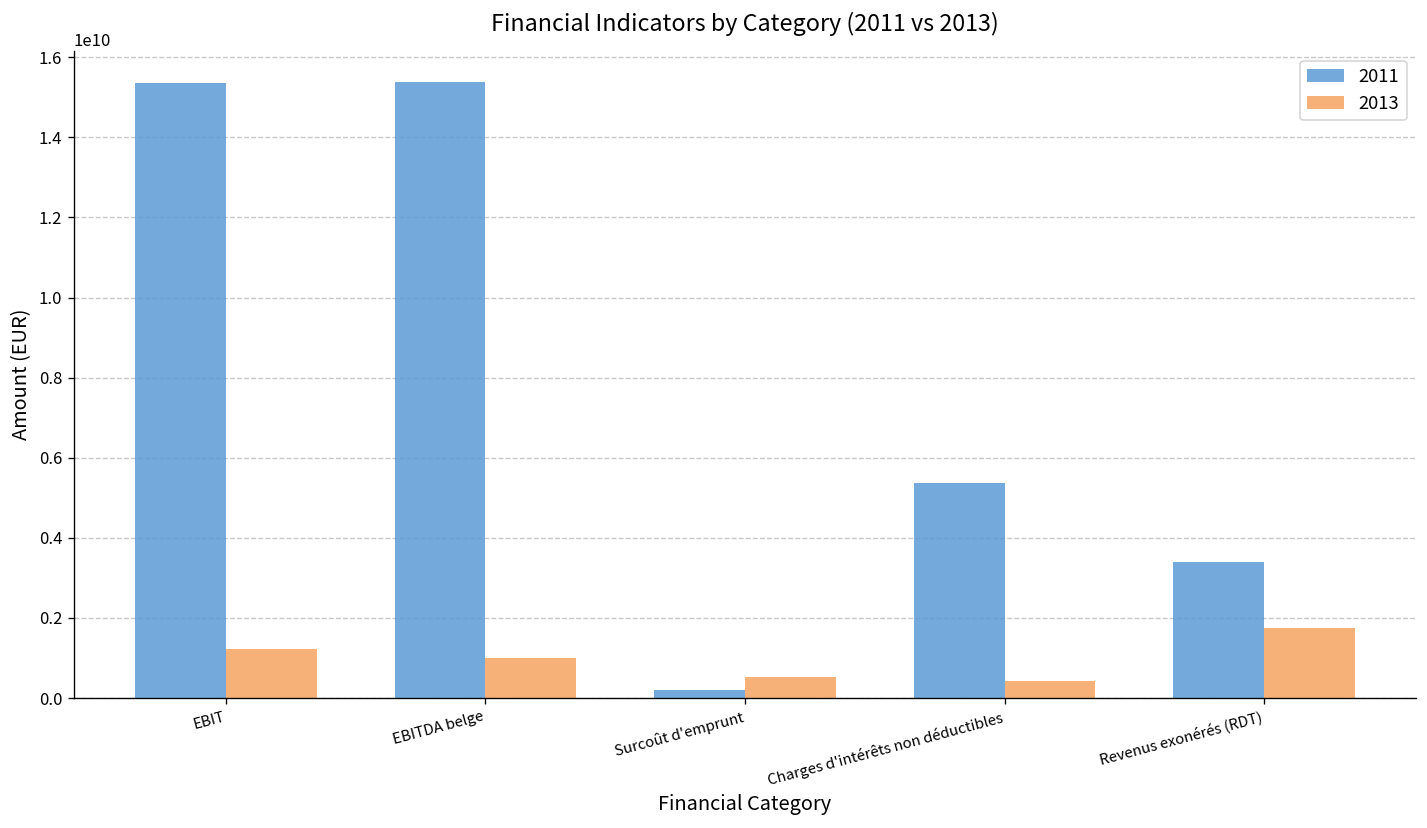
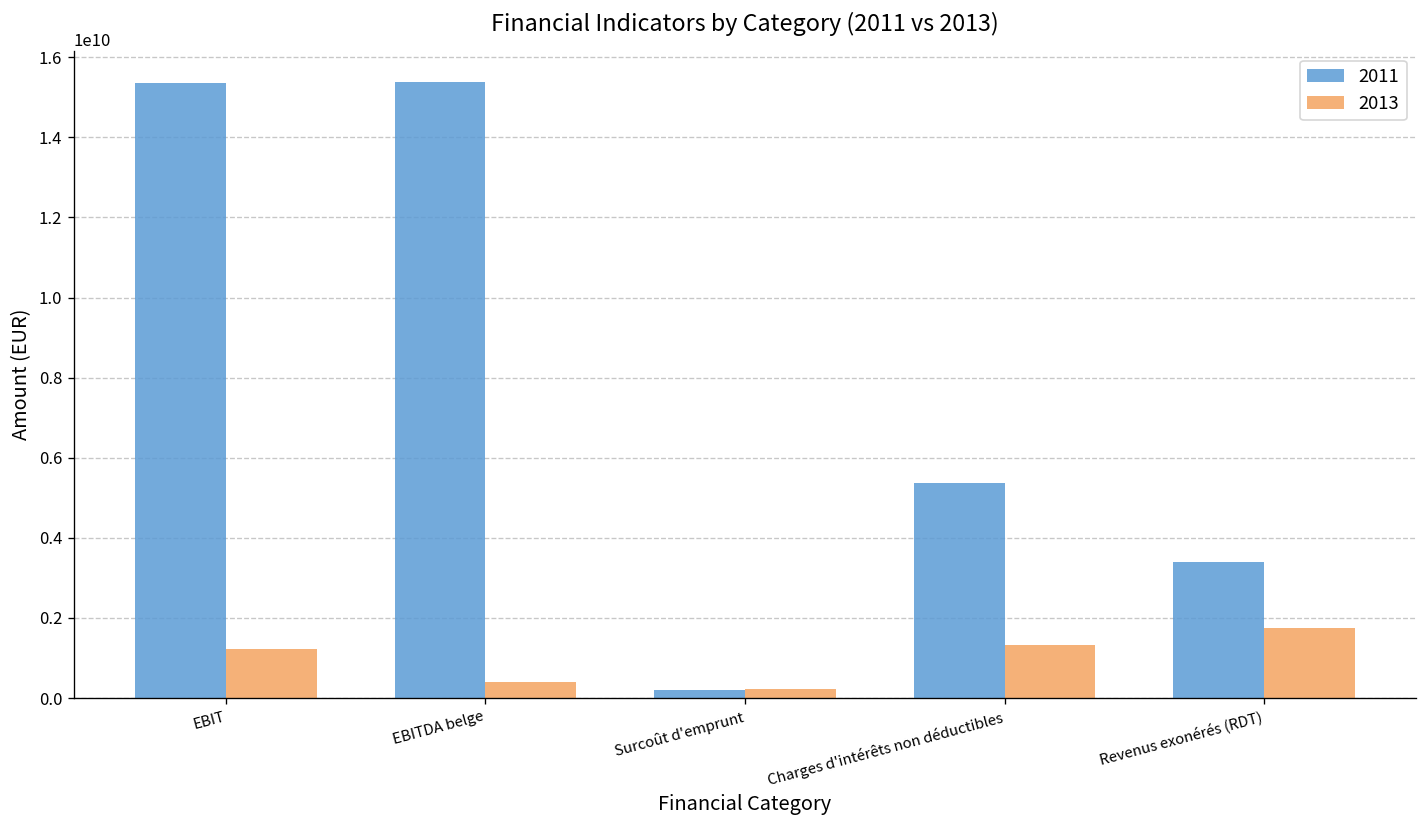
  {
    "2011": {
      "EBIT": 15300000000,
      "EBITDA belge": 15400000000,
      "Surcoût d'emprunt": 200000000,
      "Charges d'intérêts non déductibles": 5400000000,
      "Revenus exonérés (RDT)": 3400000000
    },
    "2013": {
      "EBIT": 1200000000,
-     "EBITDA belge": 1000000000,
-     "Surcoût d'emprunt": 500000000,
-     "Charges d'intérêts non déductibles": 400000000,
+     "EBITDA belge": 400000000,
+     "Surcoût d'emprunt": 200000000,
+     "Charges d'intérêts non déductibles": 1300000000,
      "Revenus exonérés (RDT)": 1700000000
    }
  }
